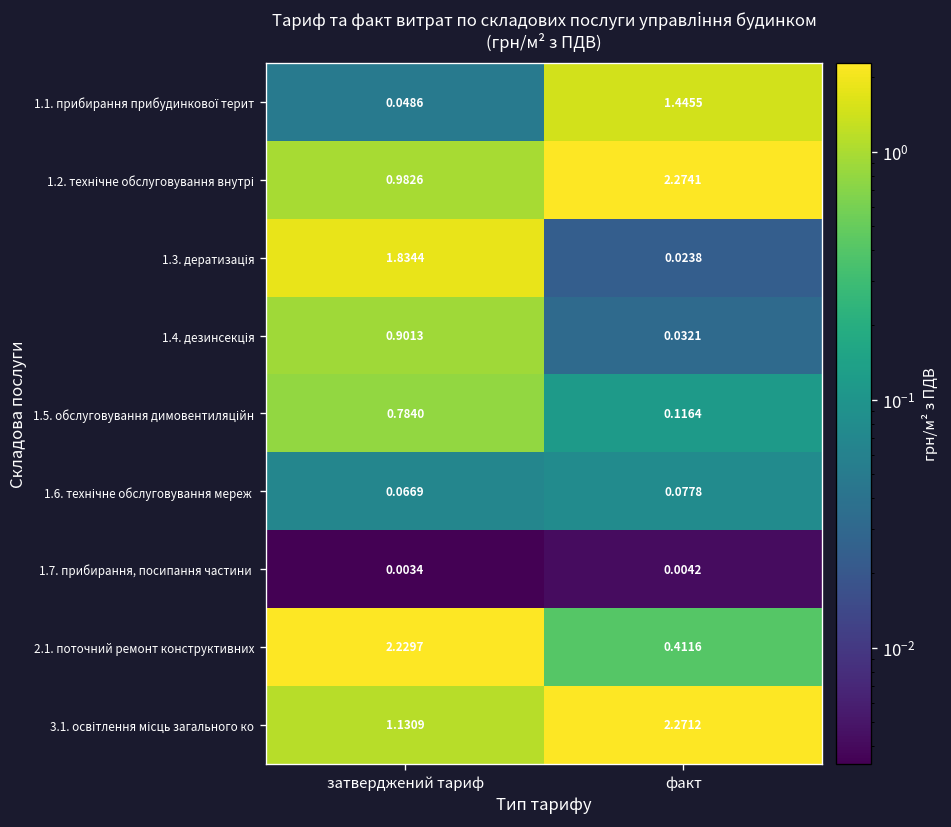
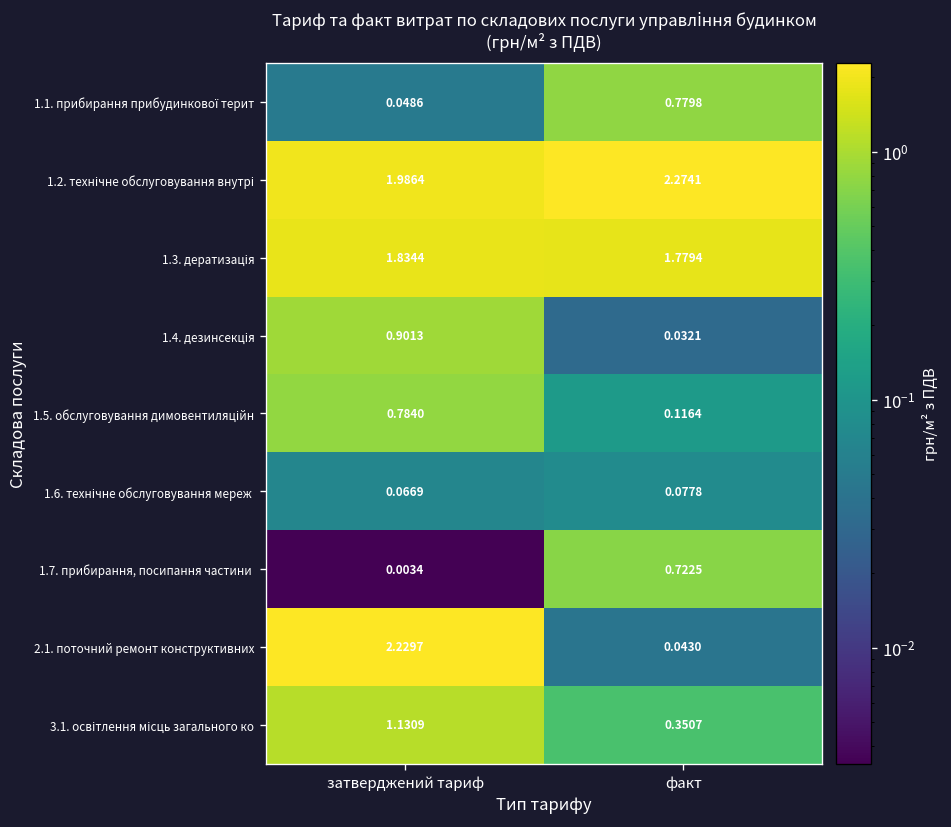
  {
    "1.1. прибирання прибудинкової терит": {
      "затверджений тариф": 0.0486,
-     "факт": 1.4455
+     "факт": 0.7798
    },
    "1.2. технічне обслуговування внутрі": {
-     "затверджений тариф": 0.9826,
+     "затверджений тариф": 1.9864,
      "факт": 2.2741
    },
    "1.3. дератизація": {
      "затверджений тариф": 1.8344,
-     "факт": 0.0238
+     "факт": 1.7794
    },
    "1.4. дезинсекція": {
      "затверджений тариф": 0.9013,
      "факт": 0.0321
    },
    "1.5. обслуговування димовентиляційн": {
      "затверджений тариф": 0.7840,
      "факт": 0.1164
    },
    "1.6. технічне обслуговування мереж": {
      "затверджений тариф": 0.0669,
      "факт": 0.0778
    },
    "1.7. прибирання, посипання частини": {
      "затверджений тариф": 0.0034,
-     "факт": 0.0042
+     "факт": 0.7225
    },
    "2.1. поточний ремонт конструктивних": {
      "затверджений тариф": 2.2297,
-     "факт": 0.4116
+     "факт": 0.0430
    },
    "3.1. освітлення місць загального ко": {
      "затверджений тариф": 1.1309,
-     "факт": 2.2712
+     "факт": 0.3507
    }
  }
